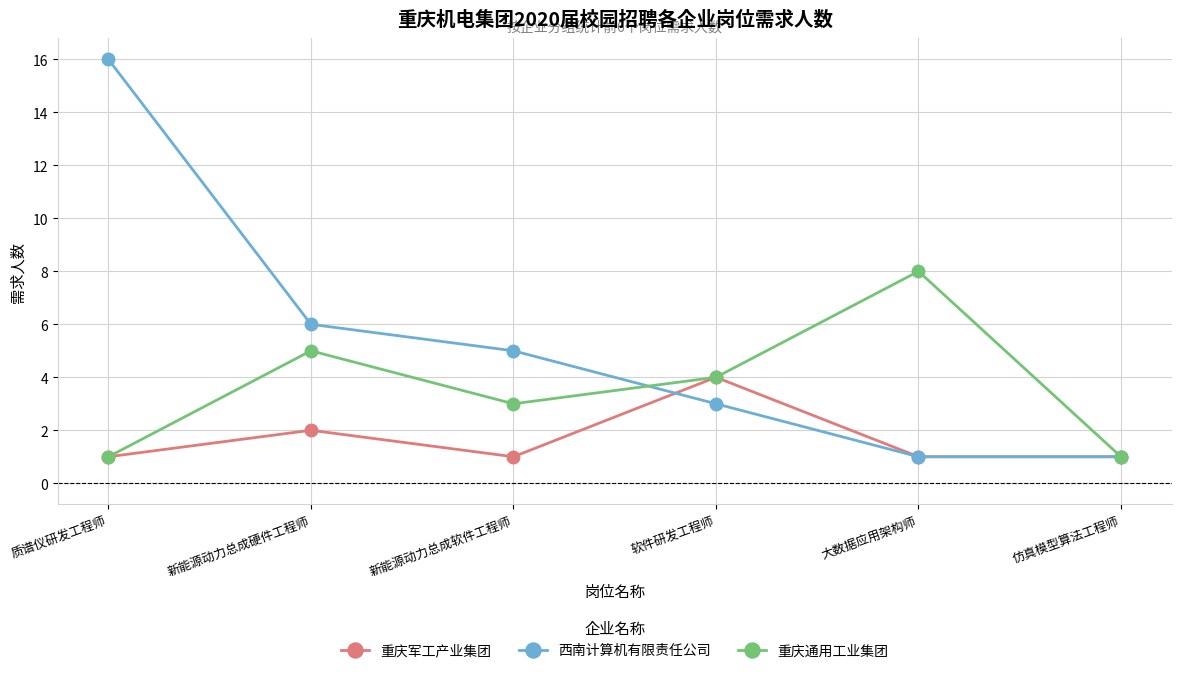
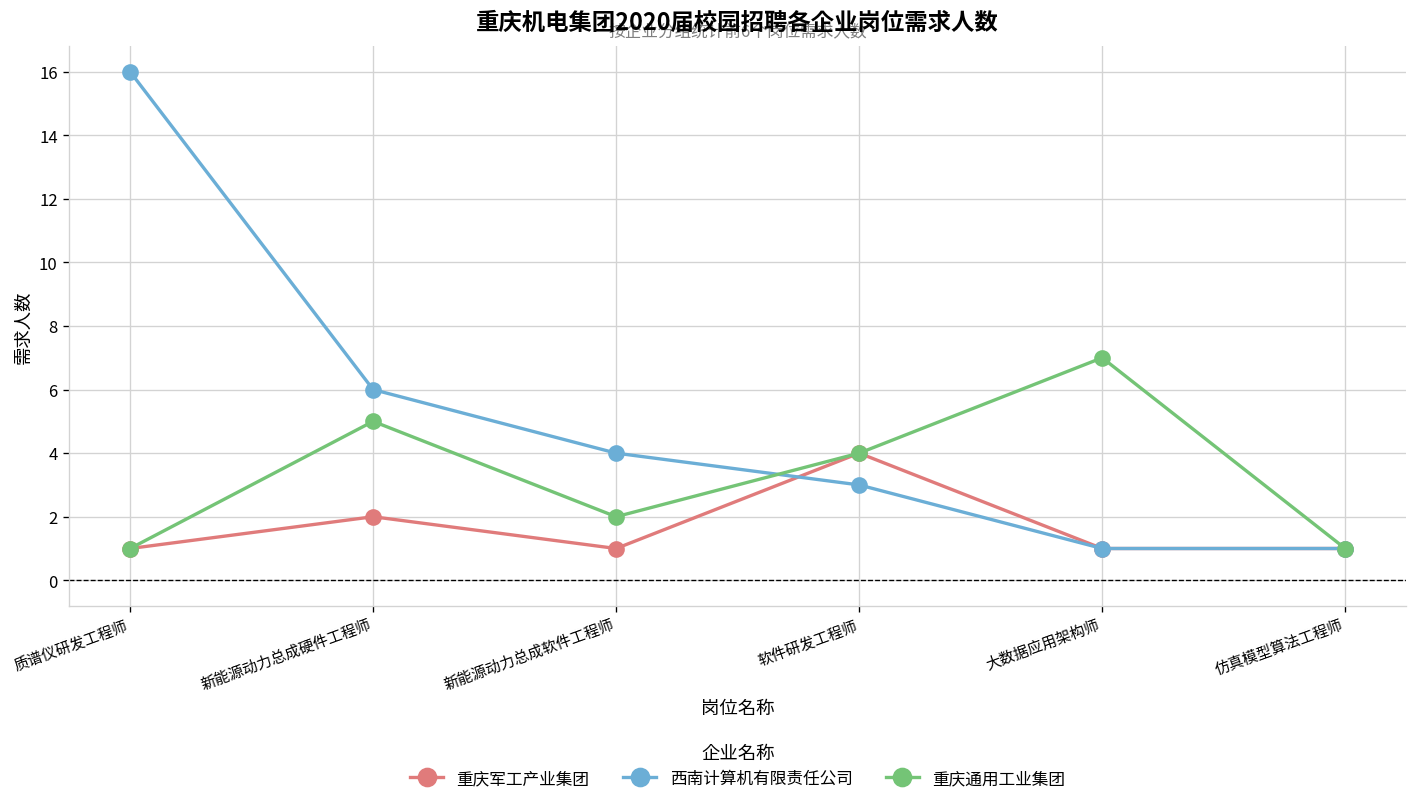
  {
    "重庆军工产业集团": {
      "新能源动力总成硬件工程师": 2,
      "新能源动力总成软件工程师": 1
    },
    "西南计算机有限责任公司": {
      "质谱仪研发工程师": 16,
      "新能源动力总成硬件工程师": 6,
-     "新能源动力总成软件工程师": 5,
+     "新能源动力总成软件工程师": 4,
      "软件研发工程师": 3
    },
    "重庆通用工业集团": {
      "新能源动力总成硬件工程师": 5,
-     "新能源动力总成软件工程师": 3,
-     "大数据应用架构师": 8
+     "新能源动力总成软件工程师": 2,
+     "大数据应用架构师": 7
    }
  }
